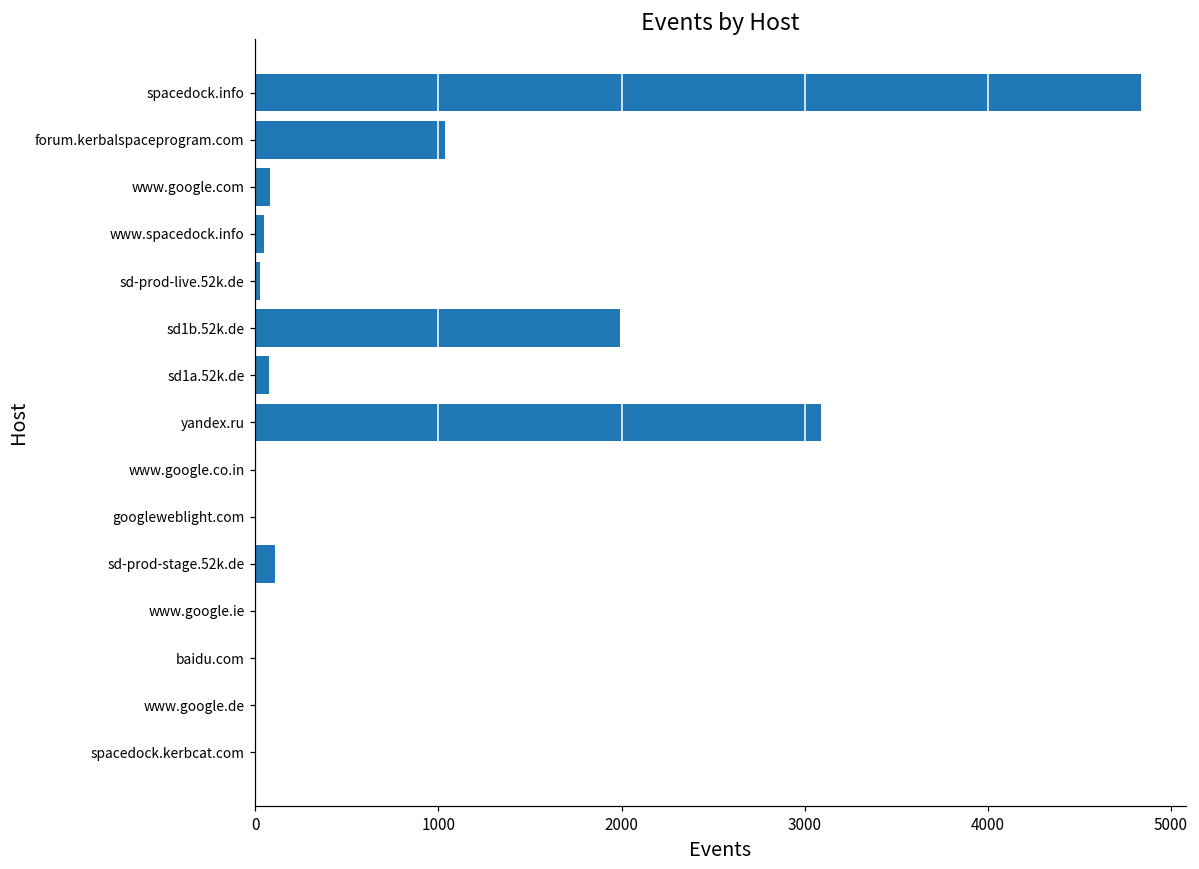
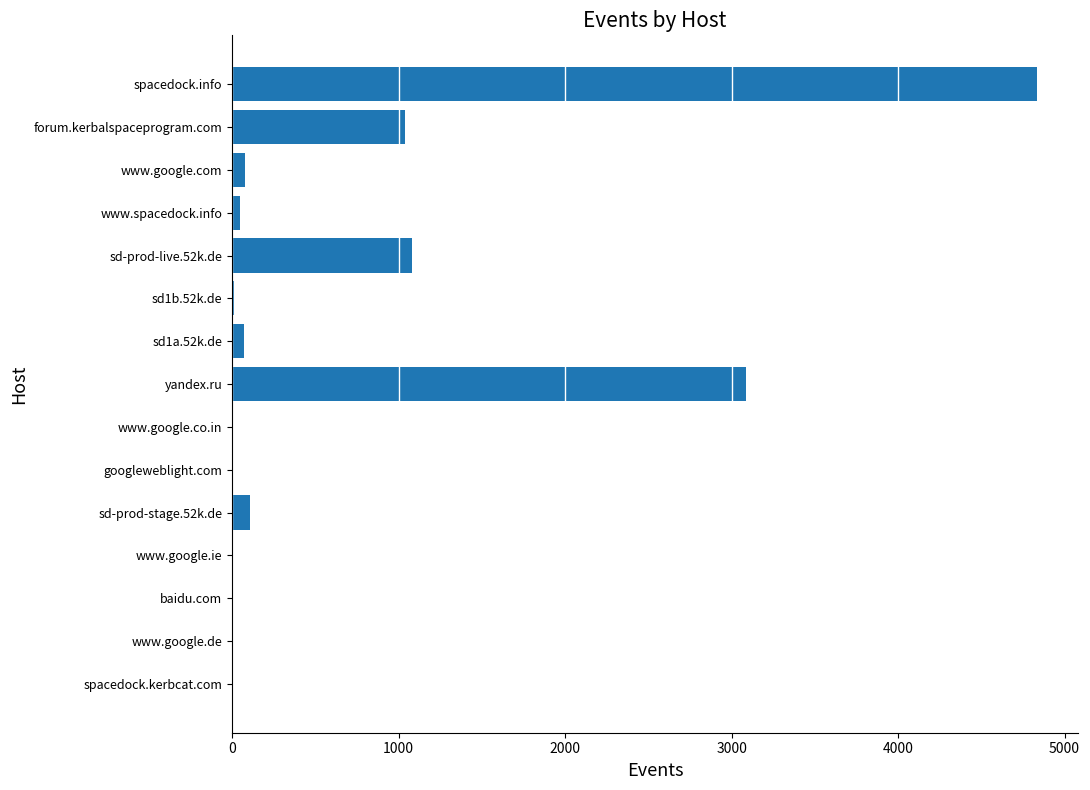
  {
    "spacedock.info": 4840,
    "forum.kerbalspaceprogram.com": 1040,
    "www.google.com": 80,
    "www.spacedock.info": 50,
-   "sd-prod-live.52k.de": 30,
-   "sd1b.52k.de": 1990,
+   "sd-prod-live.52k.de": 1080,
+   "sd1b.52k.de": 10,
    "sd1a.52k.de": 70,
    "yandex.ru": 3090,
    "sd-prod-stage.52k.de": 110
  }
